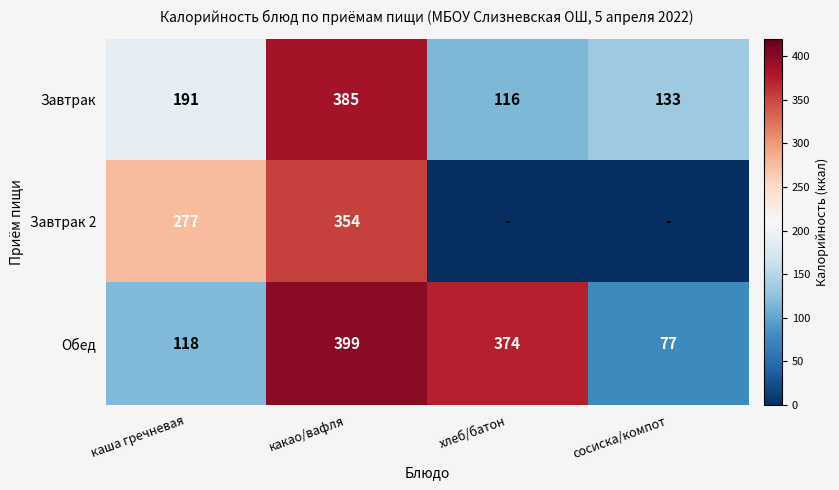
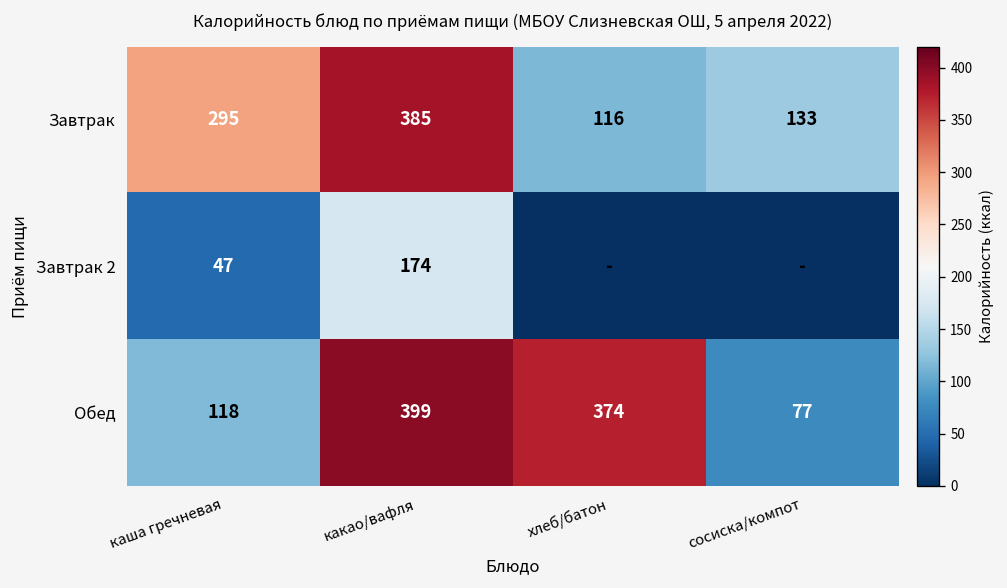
  {
    "Завтрак": {
-     "каша гречневая": 191,
+     "каша гречневая": 295,
      "какао/вафля": 385,
      "хлеб/батон": 116,
      "сосиска/компот": 133
    },
    "Завтрак 2": {
-     "каша гречневая": 277,
-     "какао/вафля": 354
+     "каша гречневая": 47,
+     "какао/вафля": 174
    },
    "Обед": {
      "каша гречневая": 118,
      "какао/вафля": 399,
      "хлеб/батон": 374,
      "сосиска/компот": 77
    }
  }
